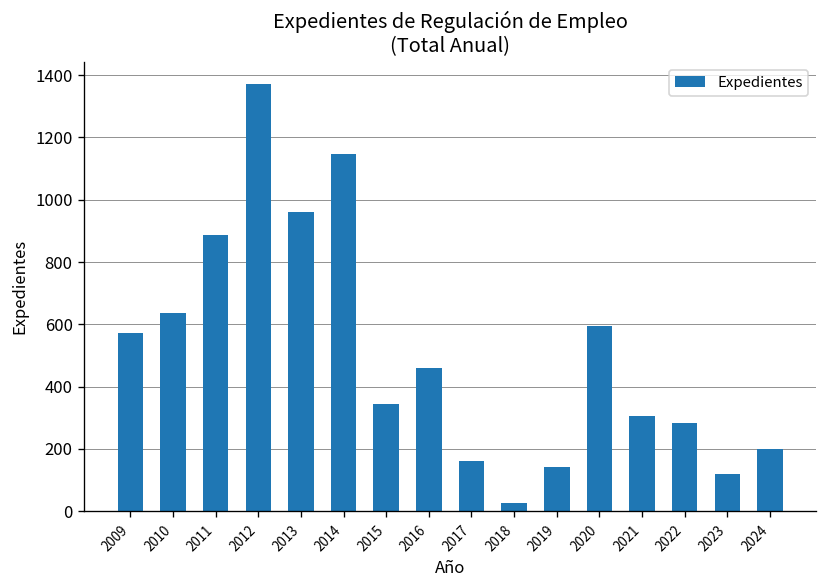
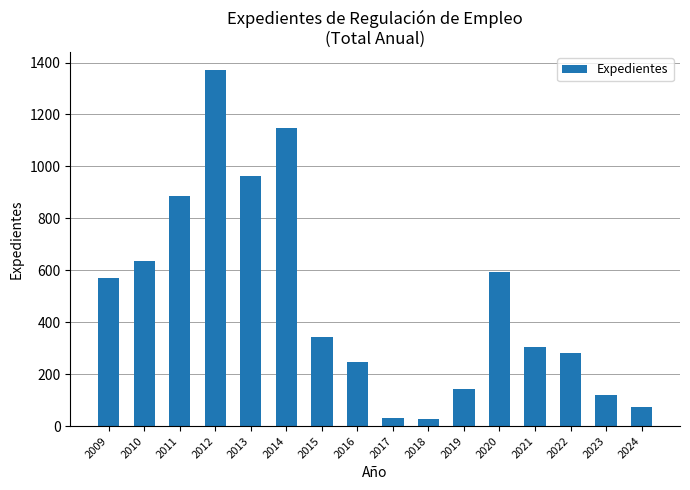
  {
    "2009": 570,
    "2010": 640,
    "2011": 890,
    "2012": 1370,
    "2013": 960,
    "2014": 1150,
    "2015": 340,
-   "2016": 460,
-   "2017": 160,
+   "2016": 250,
+   "2017": 30,
    "2018": 30,
    "2019": 140,
    "2020": 590,
    "2021": 310,
    "2022": 280,
    "2023": 120,
-   "2024": 200
+   "2024": 70
  }
